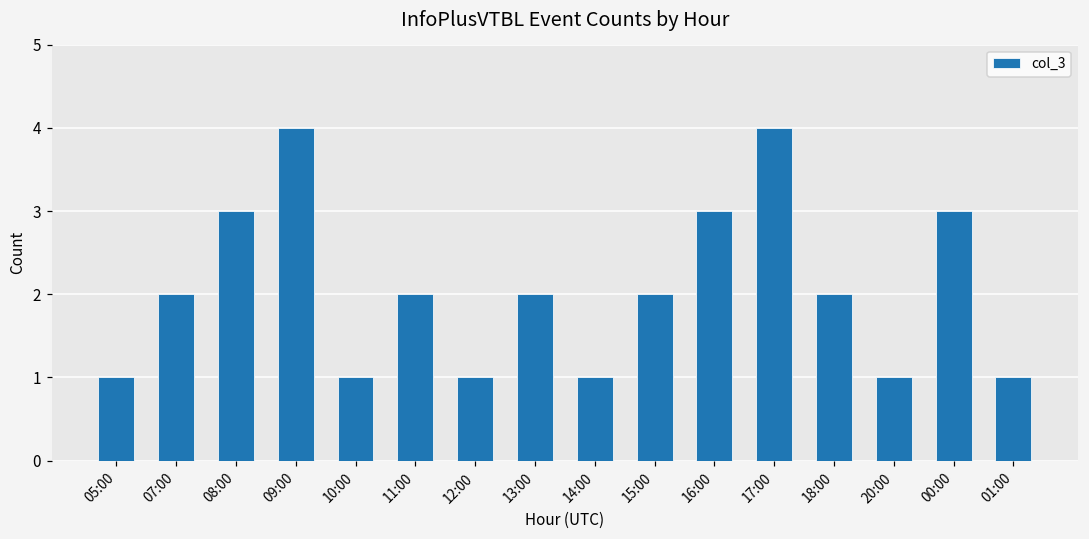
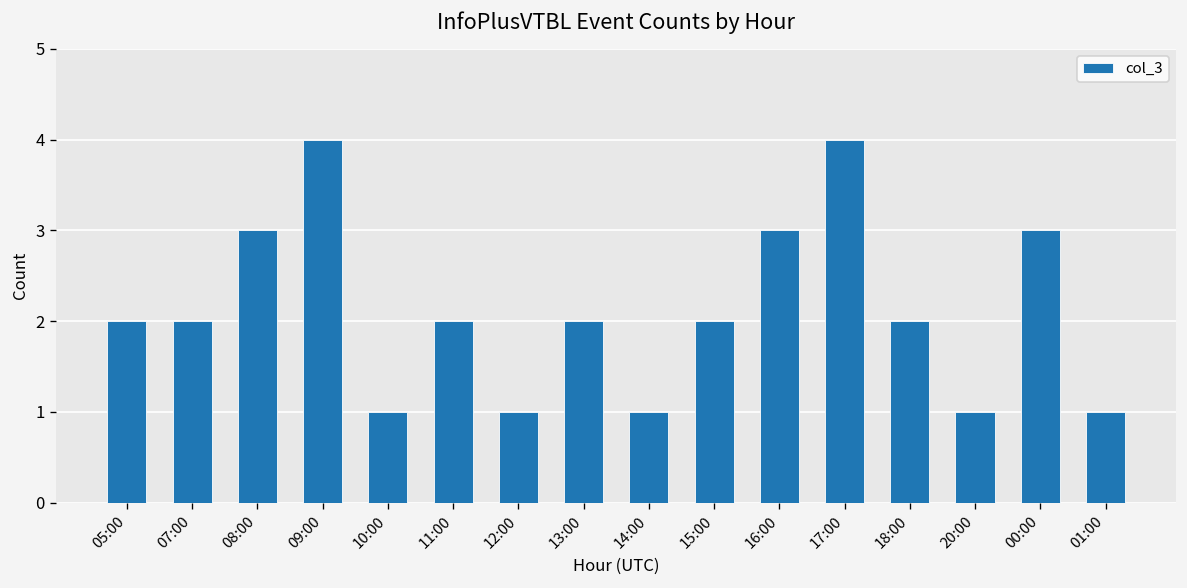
  {
-   "05:00": 1,
+   "05:00": 2,
    "07:00": 2,
    "08:00": 3,
    "09:00": 4,
    "10:00": 1,
    "11:00": 2,
    "12:00": 1,
    "13:00": 2,
    "14:00": 1,
    "15:00": 2,
    "16:00": 3,
    "17:00": 4,
    "18:00": 2,
    "20:00": 1,
    "00:00": 3,
    "01:00": 1
  }
